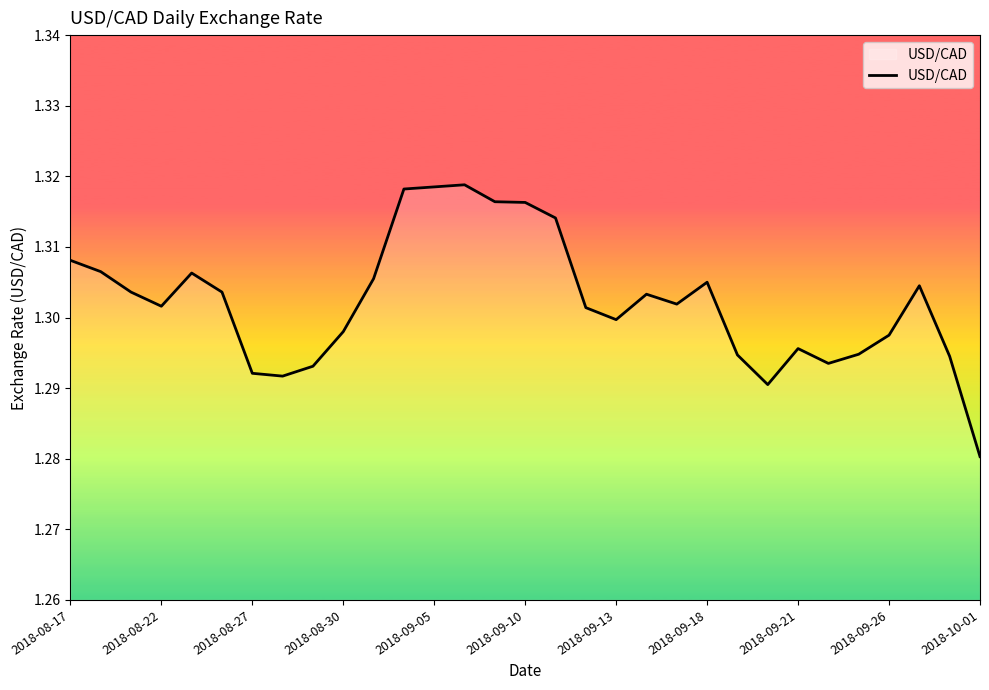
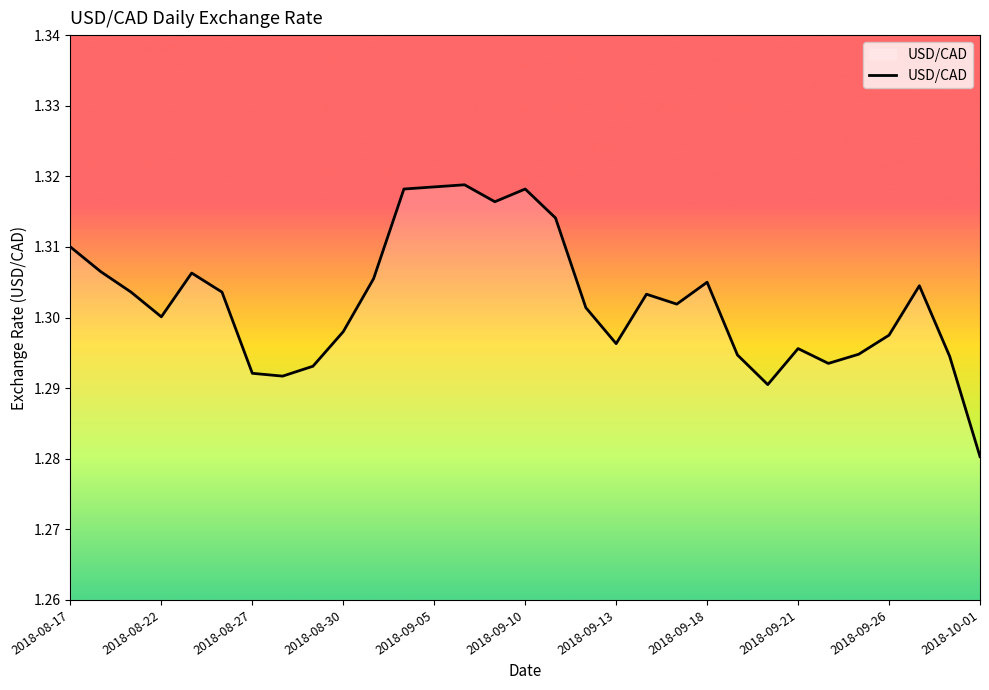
  {
-   "2018-08-17": 1.308,
-   "2018-08-22": 1.302,
+   "2018-08-17": 1.310,
+   "2018-08-22": 1.300,
    "2018-08-27": 1.292,
    "2018-08-30": 1.298,
    "2018-09-05": 1.319,
-   "2018-09-10": 1.316,
-   "2018-09-13": 1.300,
+   "2018-09-10": 1.318,
+   "2018-09-13": 1.296,
    "2018-09-18": 1.305,
    "2018-09-21": 1.296,
    "2018-09-26": 1.298,
    "2018-10-01": 1.280
  }
